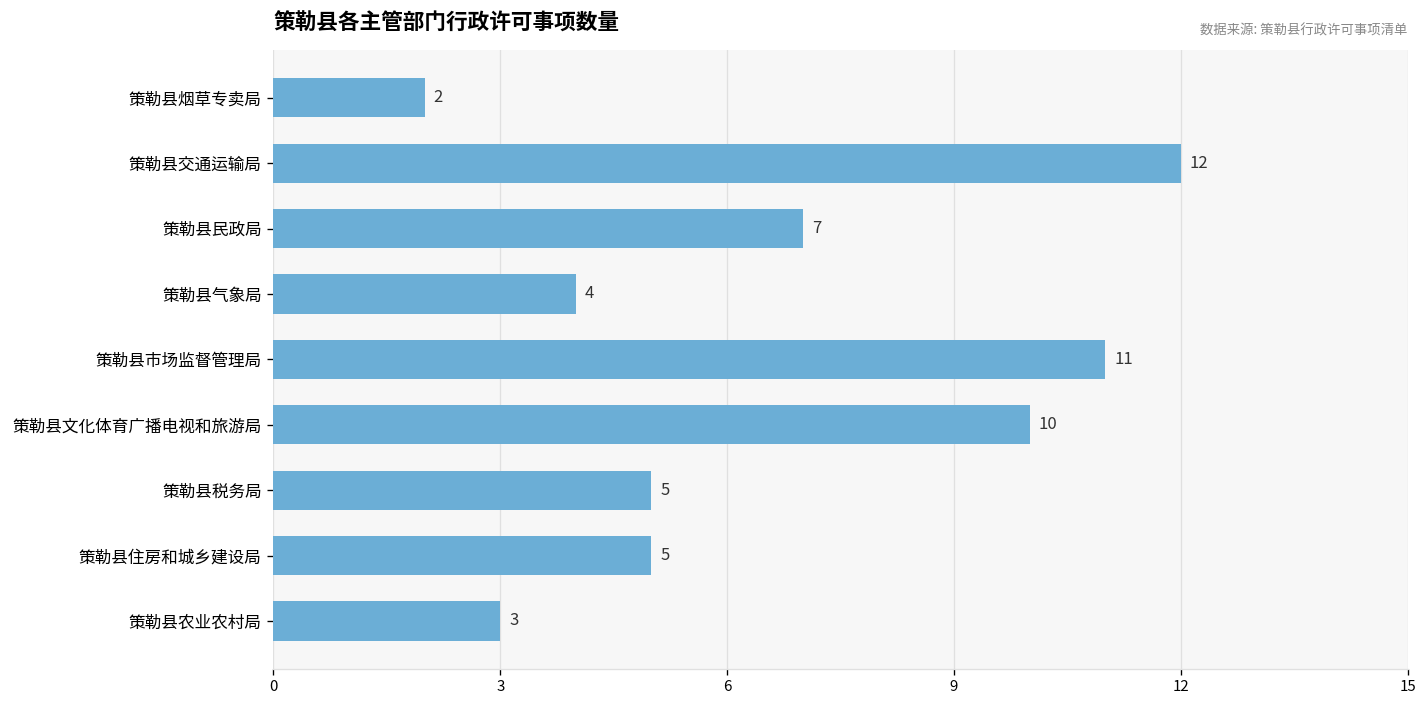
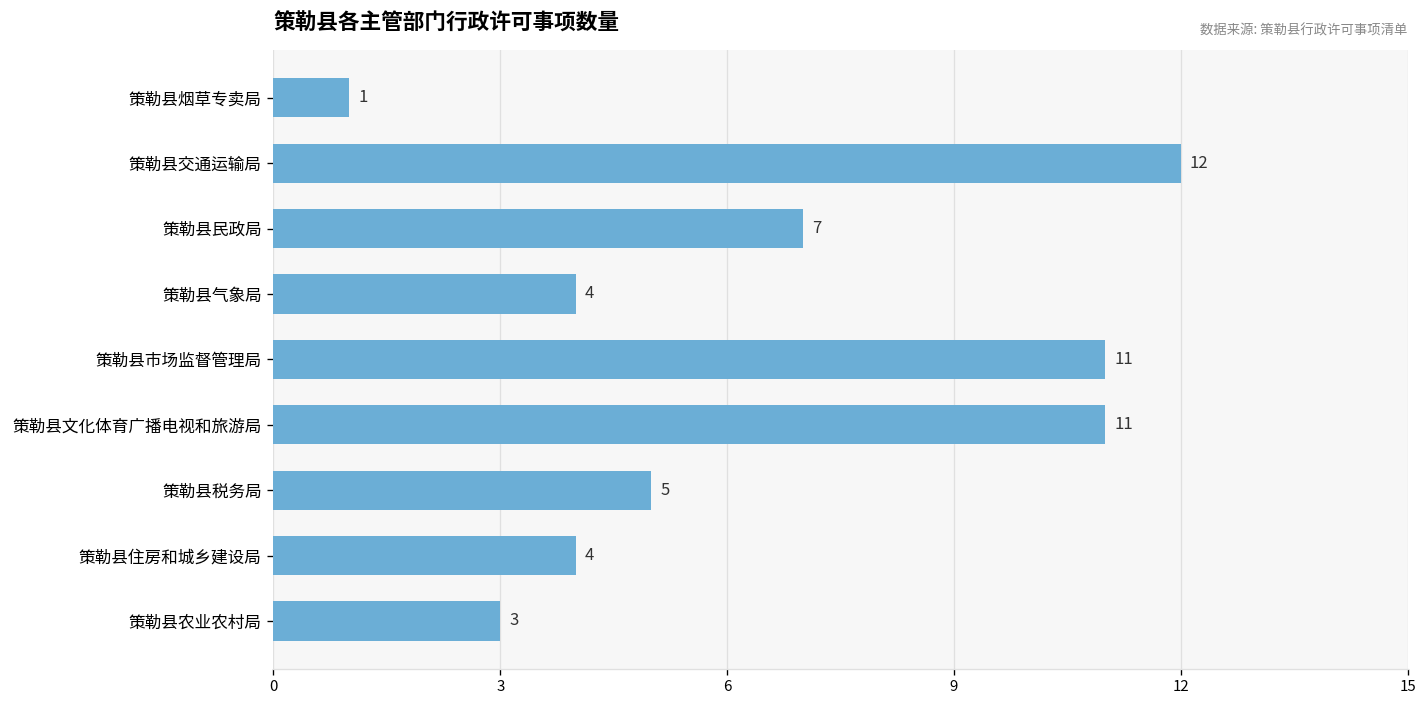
  {
-   "策勒县烟草专卖局": 2,
+   "策勒县烟草专卖局": 1,
    "策勒县交通运输局": 12,
    "策勒县民政局": 7,
    "策勒县气象局": 4,
    "策勒县市场监督管理局": 11,
-   "策勒县文化体育广播电视和旅游局": 10,
+   "策勒县文化体育广播电视和旅游局": 11,
    "策勒县税务局": 5,
-   "策勒县住房和城乡建设局": 5,
+   "策勒县住房和城乡建设局": 4,
    "策勒县农业农村局": 3
  }
